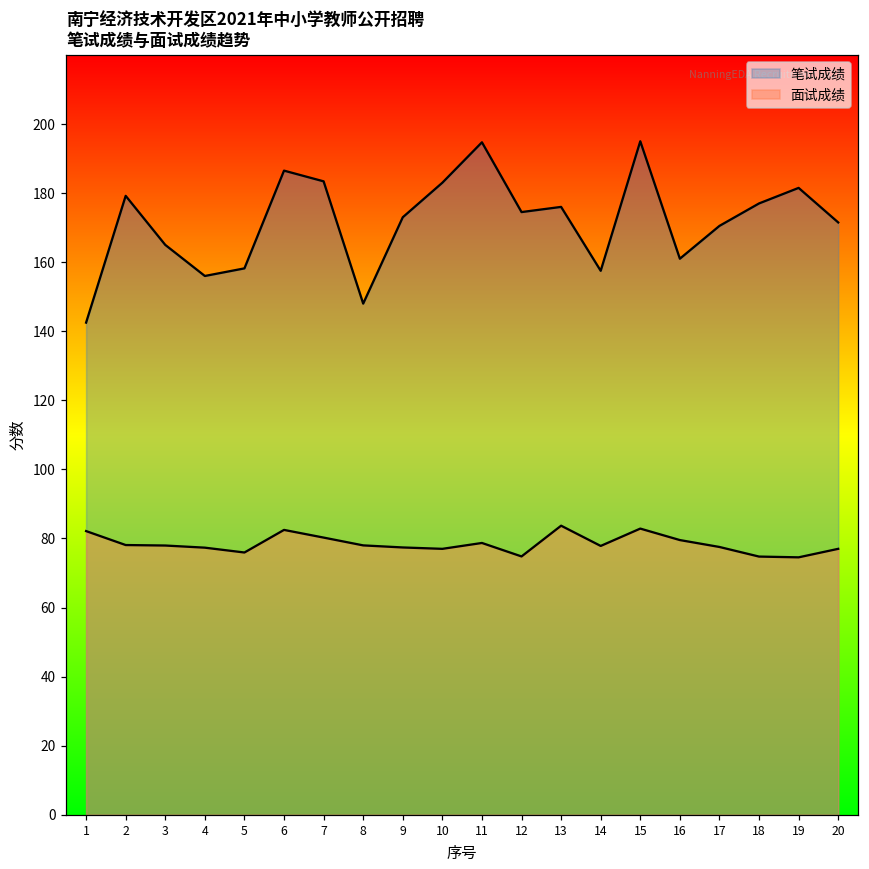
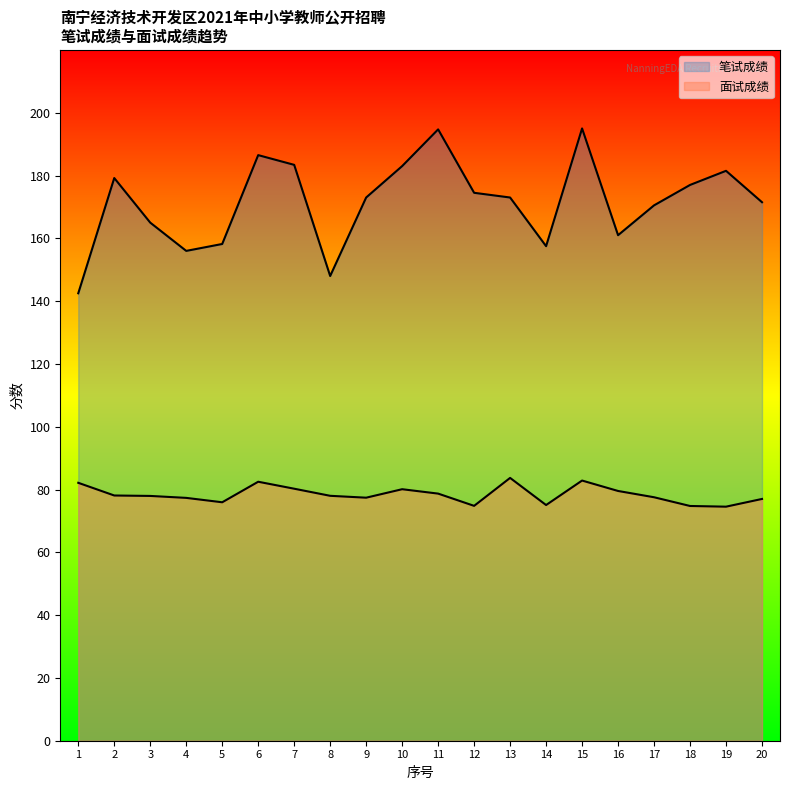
  {
    "笔试成绩": {
      "1": 143,
      "2": 179,
      "3": 165,
      "4": 156,
      "5": 158,
      "6": 187,
      "7": 183,
      "8": 148,
      "9": 173,
      "10": 183,
      "11": 195,
      "12": 175,
-     "13": 176,
+     "13": 173,
      "14": 158,
      "15": 195,
      "16": 161,
      "17": 171,
      "18": 177,
      "19": 182,
      "20": 172
    },
    "面试成绩": {
      "1": 82,
      "2": 78,
      "3": 78,
      "4": 77,
      "5": 76,
      "6": 82,
      "7": 80,
      "8": 78,
      "9": 77,
-     "10": 77,
+     "10": 80,
      "11": 79,
      "12": 75,
      "13": 84,
-     "14": 78,
+     "14": 75,
      "15": 83,
      "16": 80,
      "17": 78,
      "18": 75,
      "19": 75,
      "20": 77
    }
  }
